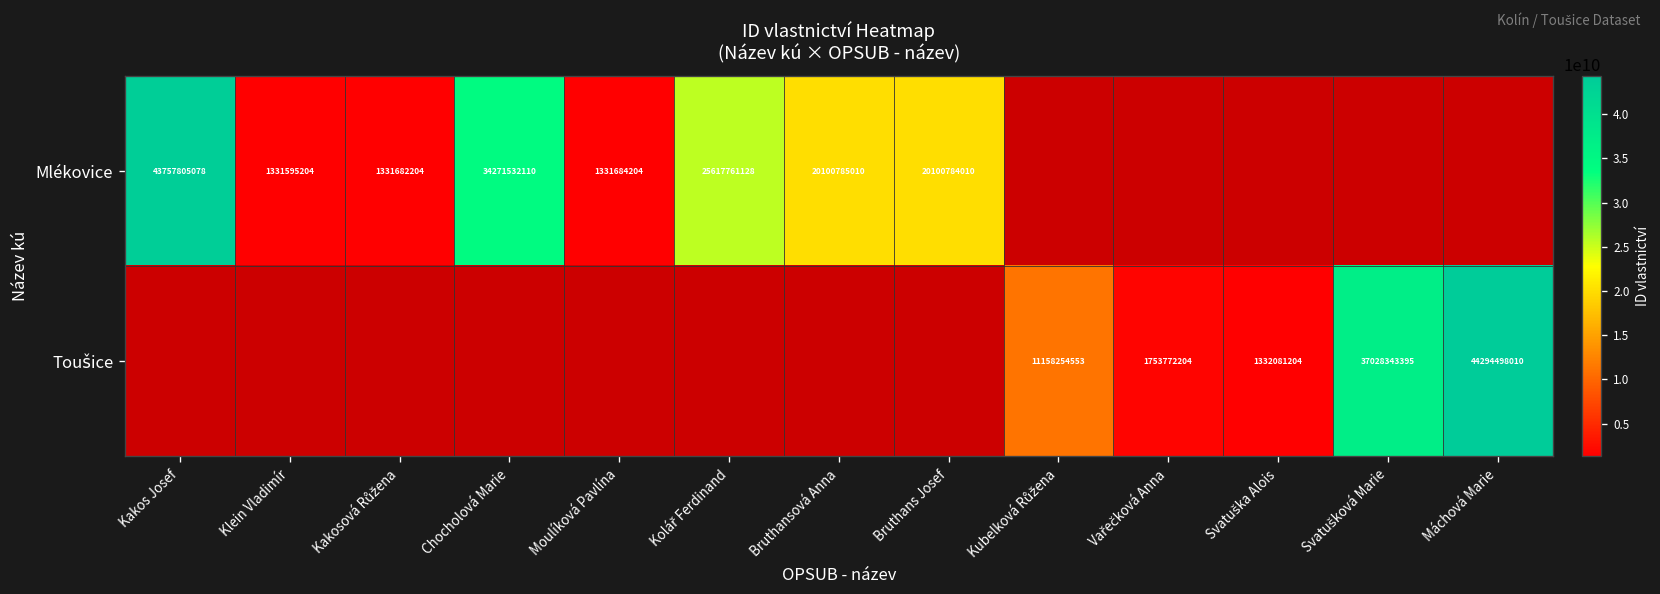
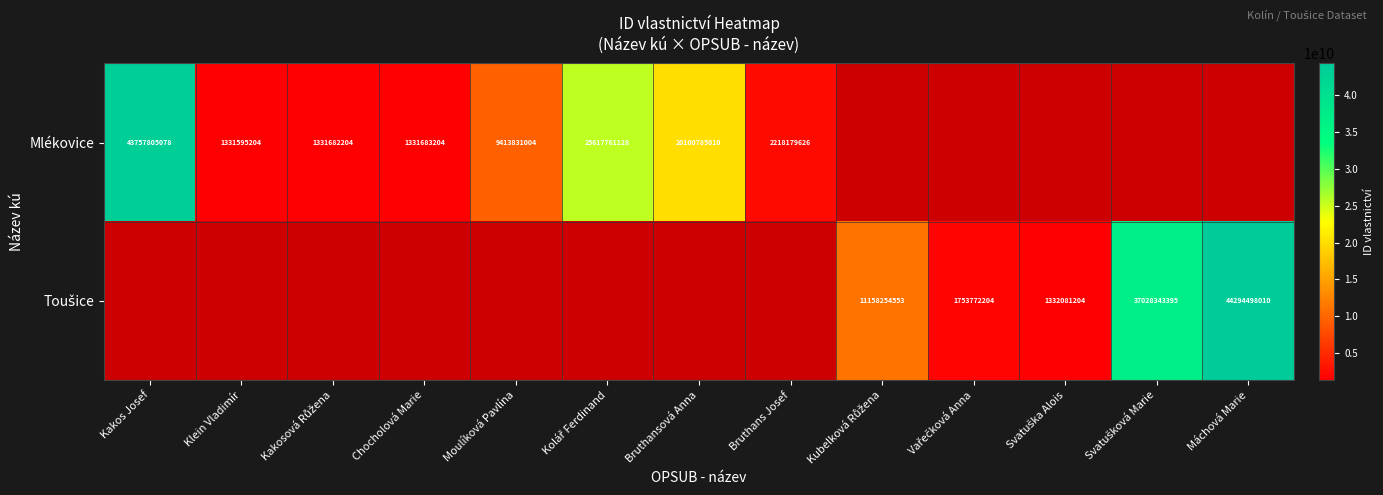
  {
    "Mlékovice": {
      "Kakos Josef": 43757805078,
      "Klein Vladimír": 1331595204,
      "Kakosová Růžena": 1331682204,
-     "Chocholová Marie": 34271532110,
-     "Moulíková Pavlína": 1331684204,
+     "Chocholová Marie": 1331683204,
+     "Moulíková Pavlína": 9413831004,
      "Kolář Ferdinand": 25617761128,
      "Bruthansová Anna": 20100785010,
-     "Bruthans Josef": 20100784010
+     "Bruthans Josef": 2218179626
    },
    "Toušice": {
      "Kubelková Růžena": 11158254553,
      "Vařečková Anna": 1753772204,
      "Svatuška Alois": 1332081204,
      "Svatušková Marie": 37028343395,
      "Máchová Marie": 44294498010
    }
  }
